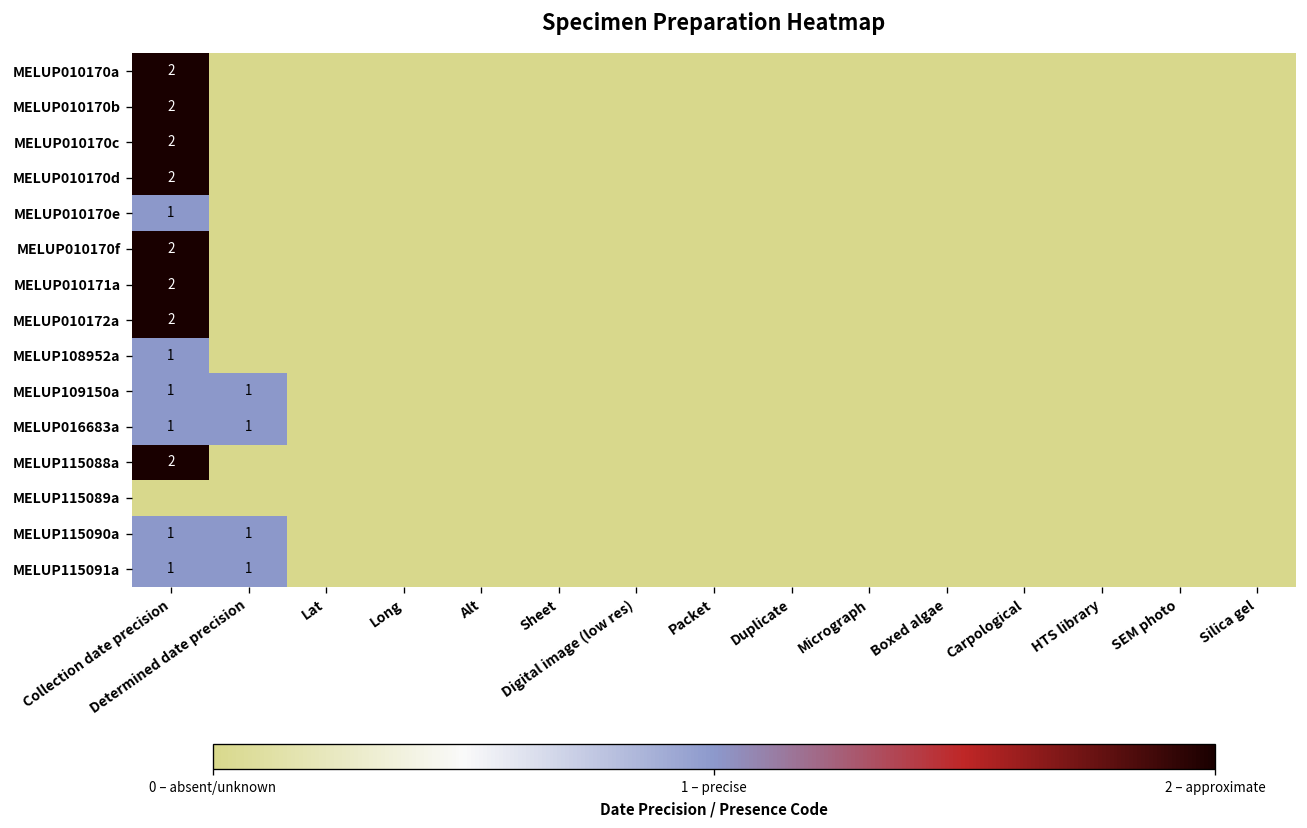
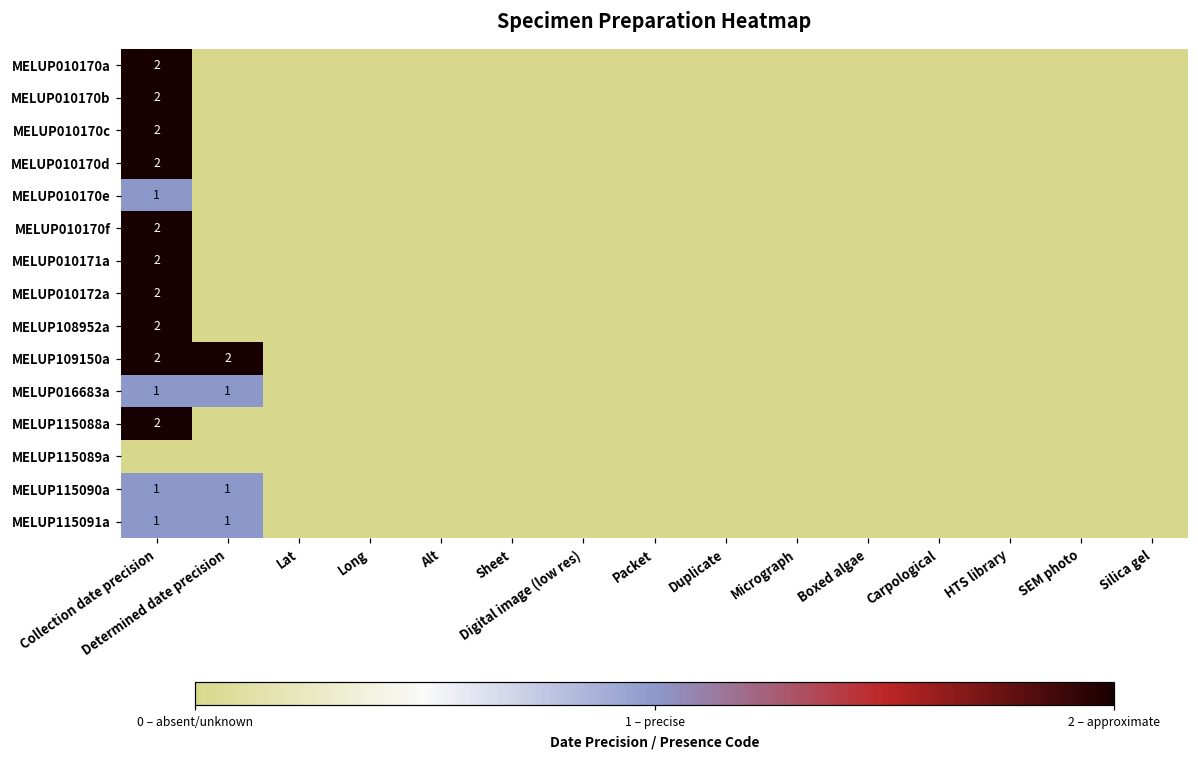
  {
    "MELUP010170a": {
      "Collection date precision": 2
    },
    "MELUP010170b": {
      "Collection date precision": 2
    },
    "MELUP010170c": {
      "Collection date precision": 2
    },
    "MELUP010170d": {
      "Collection date precision": 2
    },
    "MELUP010170e": {
      "Collection date precision": 1
    },
    "MELUP010170f": {
      "Collection date precision": 2
    },
    "MELUP010171a": {
      "Collection date precision": 2
    },
    "MELUP010172a": {
      "Collection date precision": 2
    },
    "MELUP108952a": {
-     "Collection date precision": 1
+     "Collection date precision": 2
    },
    "MELUP109150a": {
-     "Collection date precision": 1,
-     "Determined date precision": 1
+     "Collection date precision": 2,
+     "Determined date precision": 2
    },
    "MELUP016683a": {
      "Collection date precision": 1,
      "Determined date precision": 1
    },
    "MELUP115088a": {
      "Collection date precision": 2
    },
    "MELUP115090a": {
      "Collection date precision": 1,
      "Determined date precision": 1
    },
    "MELUP115091a": {
      "Collection date precision": 1,
      "Determined date precision": 1
    }
  }
